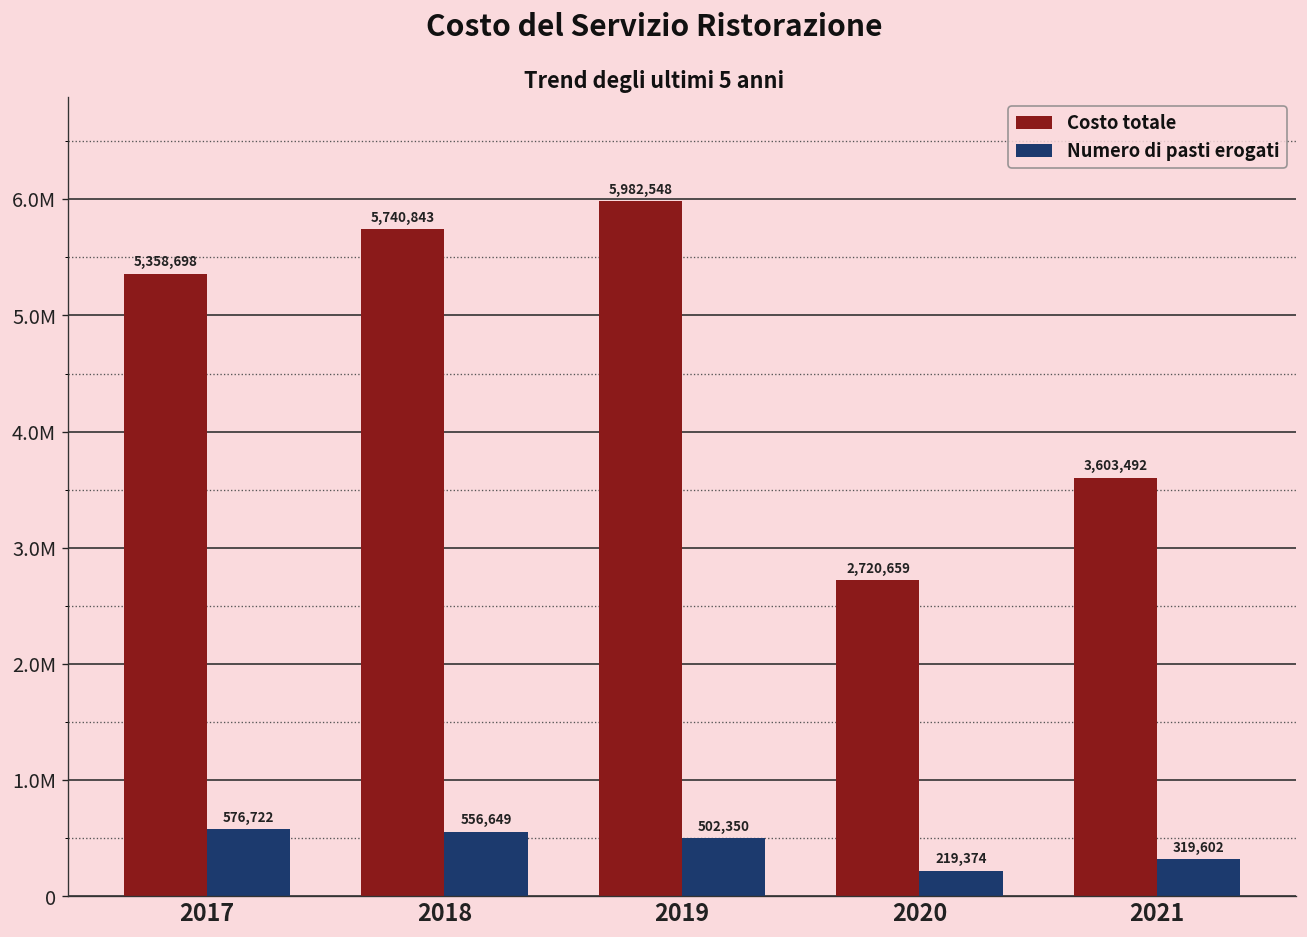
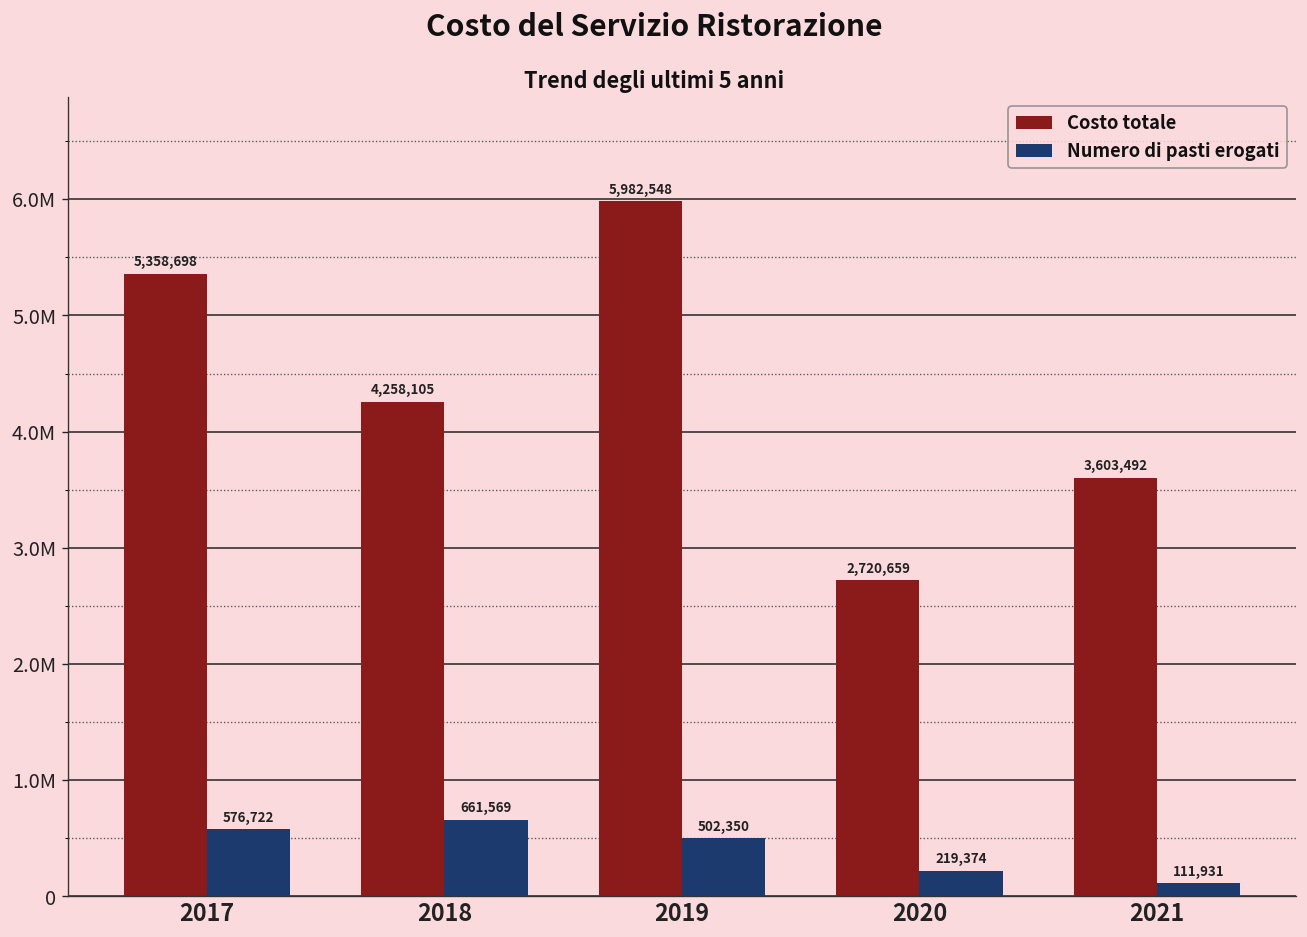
  {
    "Costo totale": {
      "2017": "5,358,698",
-     "2018": "5,740,843",
+     "2018": "4,258,105",
      "2019": "5,982,548",
      "2020": "2,720,659",
      "2021": "3,603,492"
    },
    "Numero di pasti erogati": {
      "2017": "576,722",
-     "2018": "556,649",
+     "2018": "661,569",
      "2019": "502,350",
      "2020": "219,374",
-     "2021": "319,602"
+     "2021": "111,931"
    }
  }
